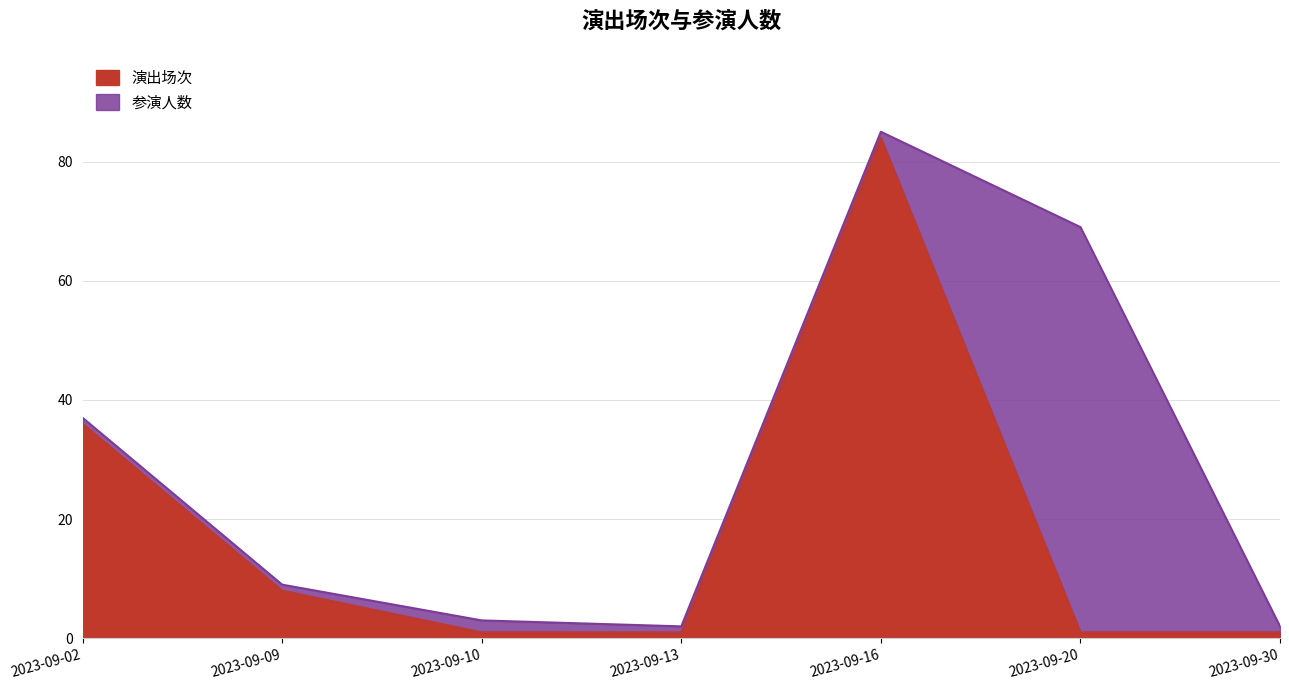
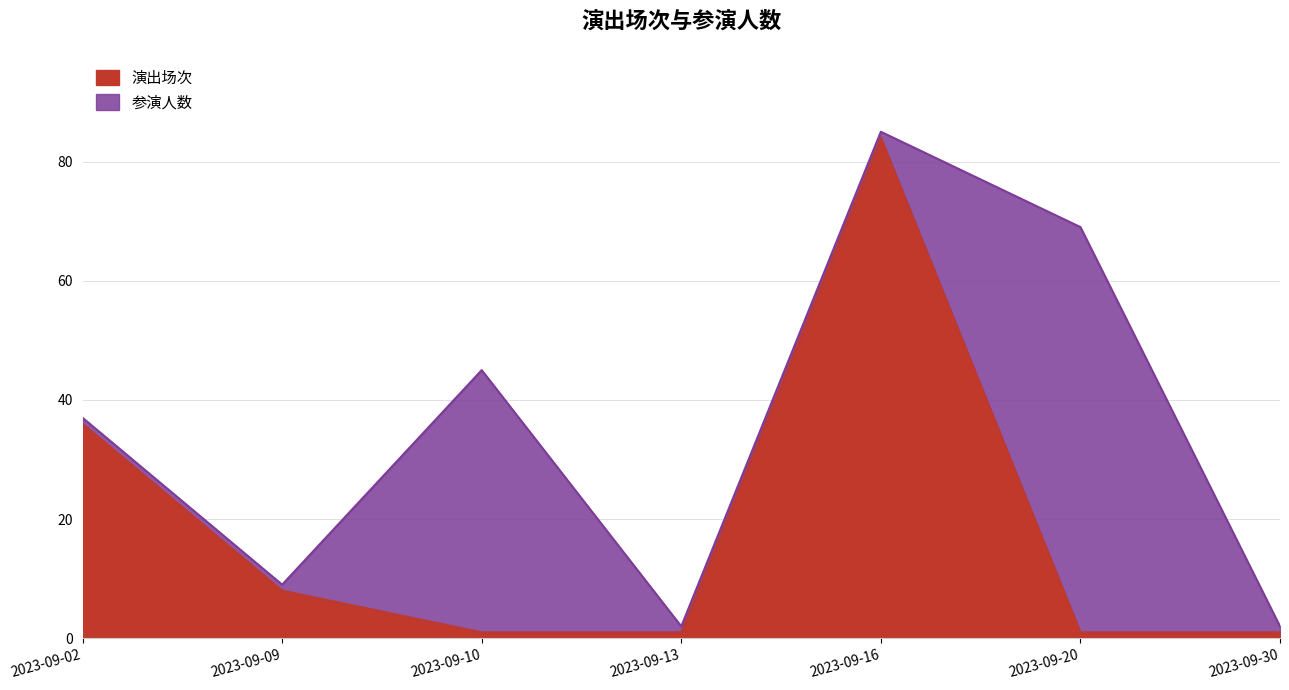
  {
    "演出场次": {
      "2023-09-02": 36,
      "2023-09-09": 8,
      "2023-09-10": 1,
      "2023-09-13": 1,
      "2023-09-16": 84,
      "2023-09-20": 1,
      "2023-09-30": 1
    },
    "参演人数": {
      "2023-09-02": 1,
      "2023-09-09": 1,
-     "2023-09-10": 2,
+     "2023-09-10": 44,
      "2023-09-13": 1,
      "2023-09-16": 1,
      "2023-09-20": 68,
      "2023-09-30": 1
    }
  }
